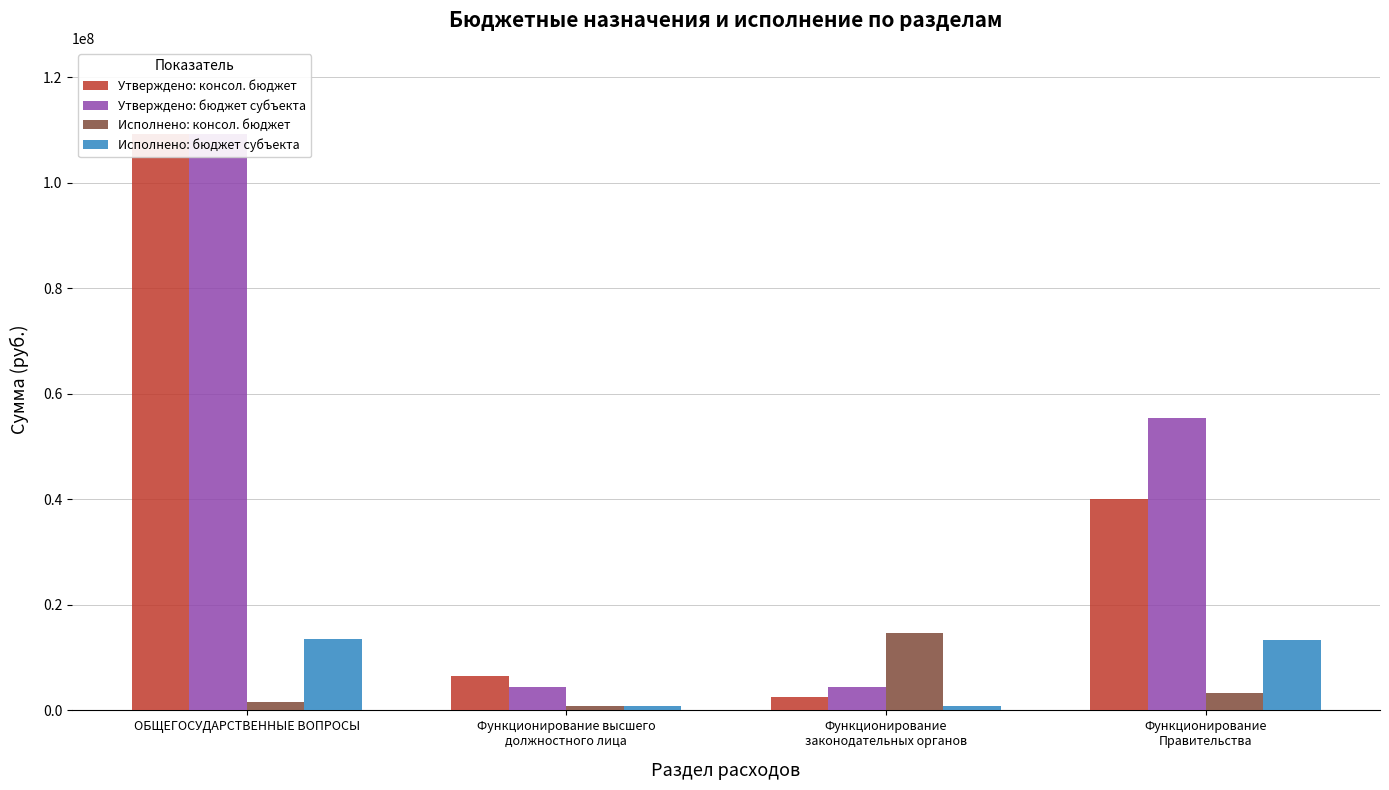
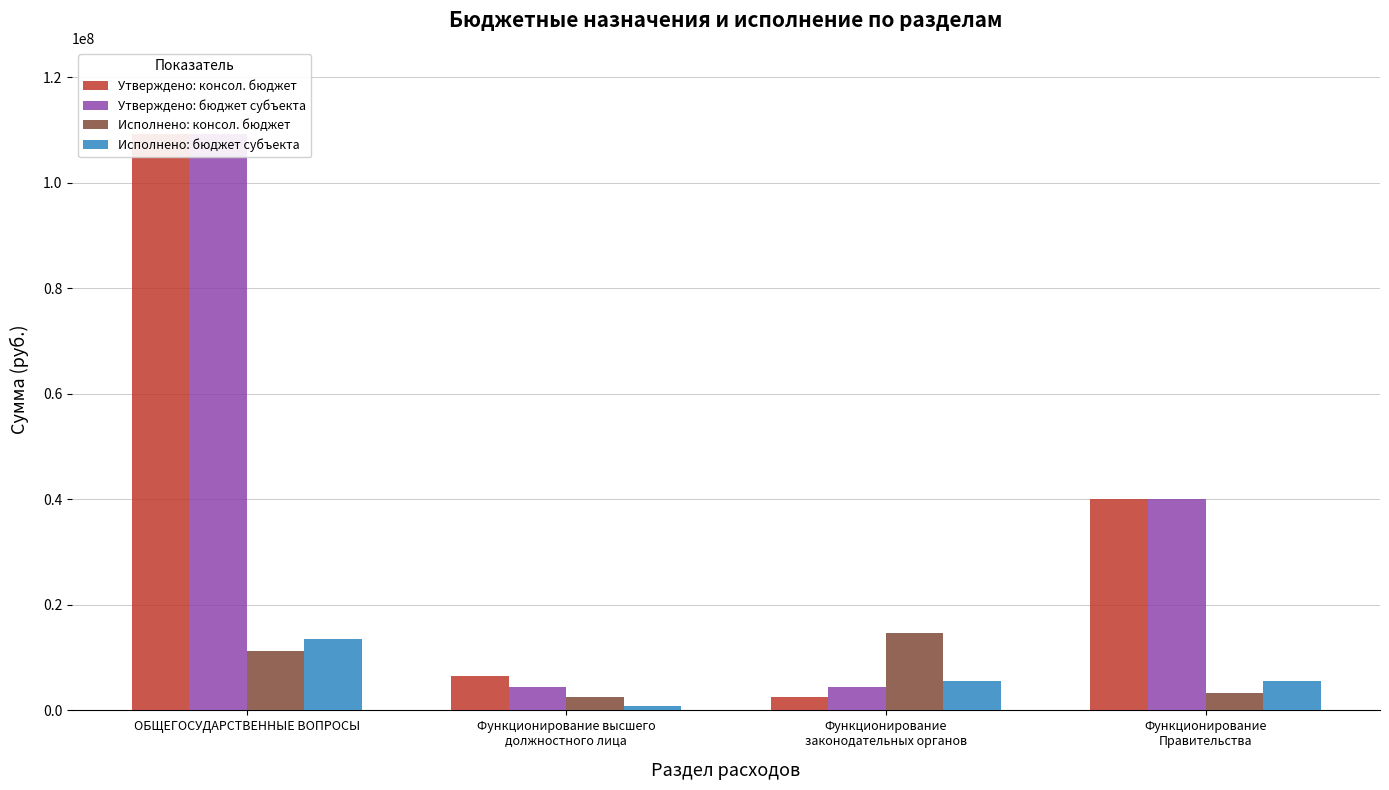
  {
    "Утверждено: консол. бюджет": {
      "Функционирование высшего должностного лица": 7000000,
      "Функционирование законодательных органов": 2000000,
      "Функционирование Правительства": 40000000
    },
    "Утверждено: бюджет субъекта": {
      "Функционирование высшего должностного лица": 4000000,
      "Функционирование законодательных органов": 4000000,
-     "Функционирование Правительства": 55000000
+     "Функционирование Правительства": 40000000
    },
    "Исполнено: консол. бюджет": {
-     "ОБЩЕГОСУДАРСТВЕННЫЕ ВОПРОСЫ": 2000000,
-     "Функционирование высшего должностного лица": 1000000,
+     "ОБЩЕГОСУДАРСТВЕННЫЕ ВОПРОСЫ": 11000000,
+     "Функционирование высшего должностного лица": 3000000,
      "Функционирование законодательных органов": 15000000,
      "Функционирование Правительства": 3000000
    },
    "Исполнено: бюджет субъекта": {
      "ОБЩЕГОСУДАРСТВЕННЫЕ ВОПРОСЫ": 14000000,
      "Функционирование высшего должностного лица": 1000000,
-     "Функционирование законодательных органов": 1000000,
-     "Функционирование Правительства": 13000000
+     "Функционирование законодательных органов": 5000000,
+     "Функционирование Правительства": 6000000
    }
  }
